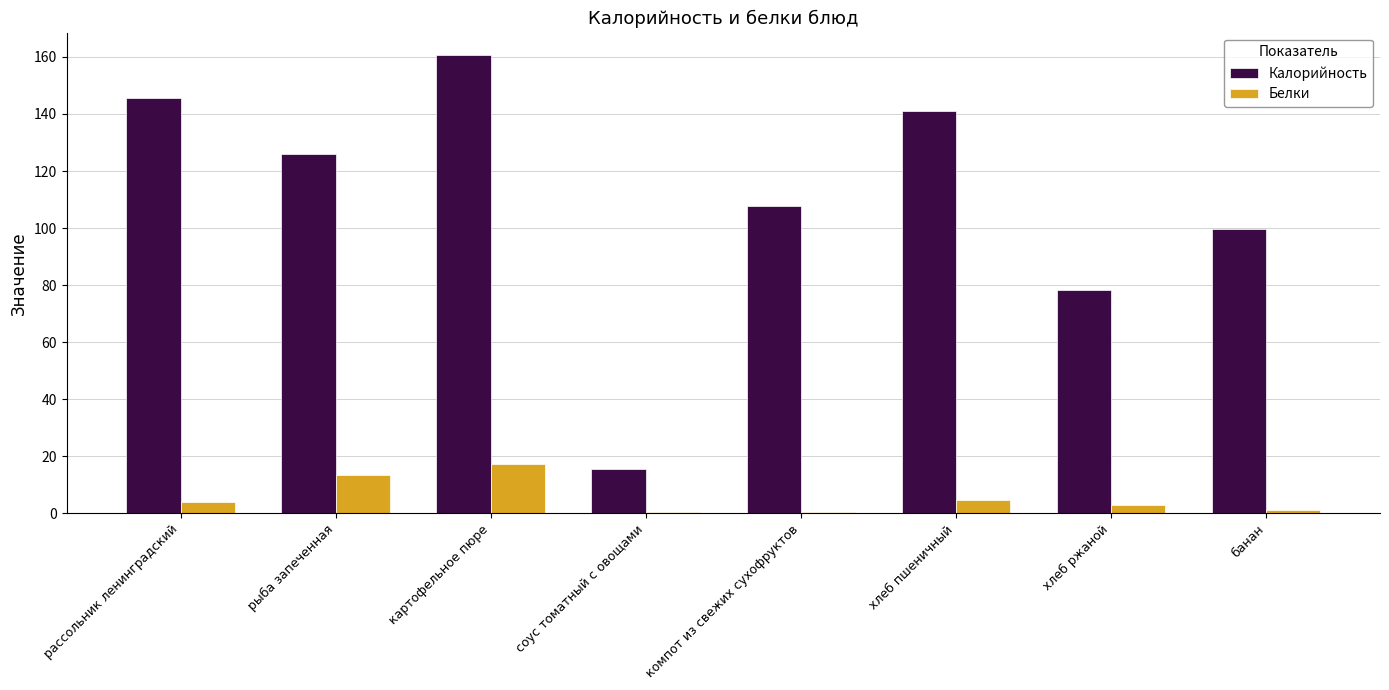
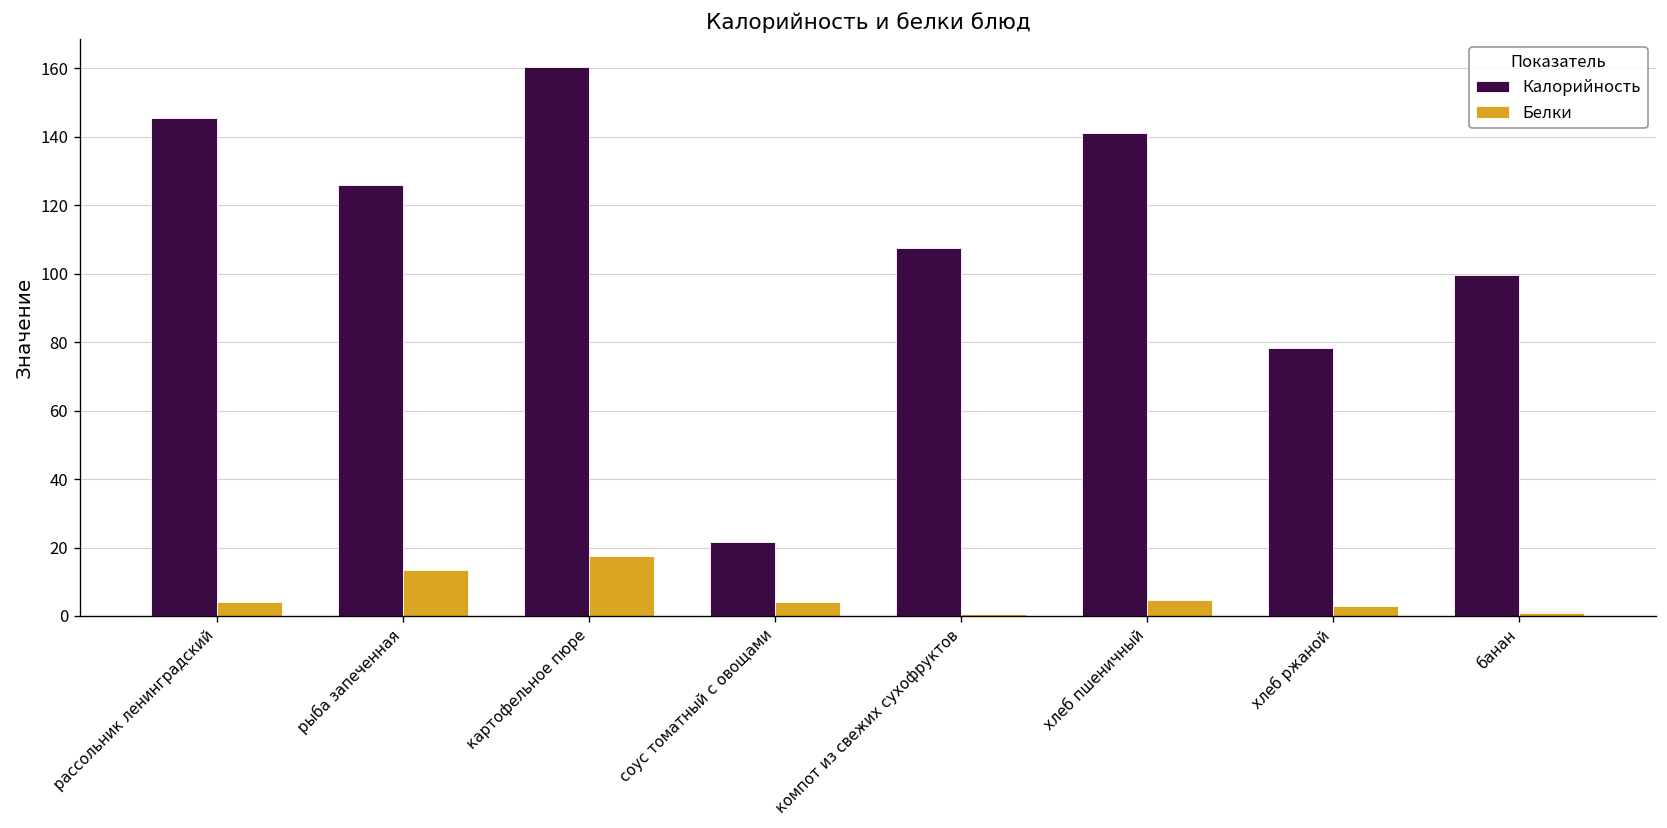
  {
    "Калорийность": {
      "рассольник ленинградский": 146,
      "рыба запеченная": 126,
      "картофельное пюре": 161,
-     "соус томатный с овощами": 16,
+     "соус томатный с овощами": 22,
      "компот из свежих сухофруктов": 108,
      "хлеб пшеничный": 141,
      "хлеб ржаной": 78,
      "банан": 100
    },
    "Белки": {
      "рассольник ленинградский": 4,
      "рыба запеченная": 14,
      "картофельное пюре": 17,
-     "соус томатный с овощами": 0,
+     "соус томатный с овощами": 4,
      "хлеб пшеничный": 5,
      "хлеб ржаной": 3,
      "банан": 1
    }
  }
